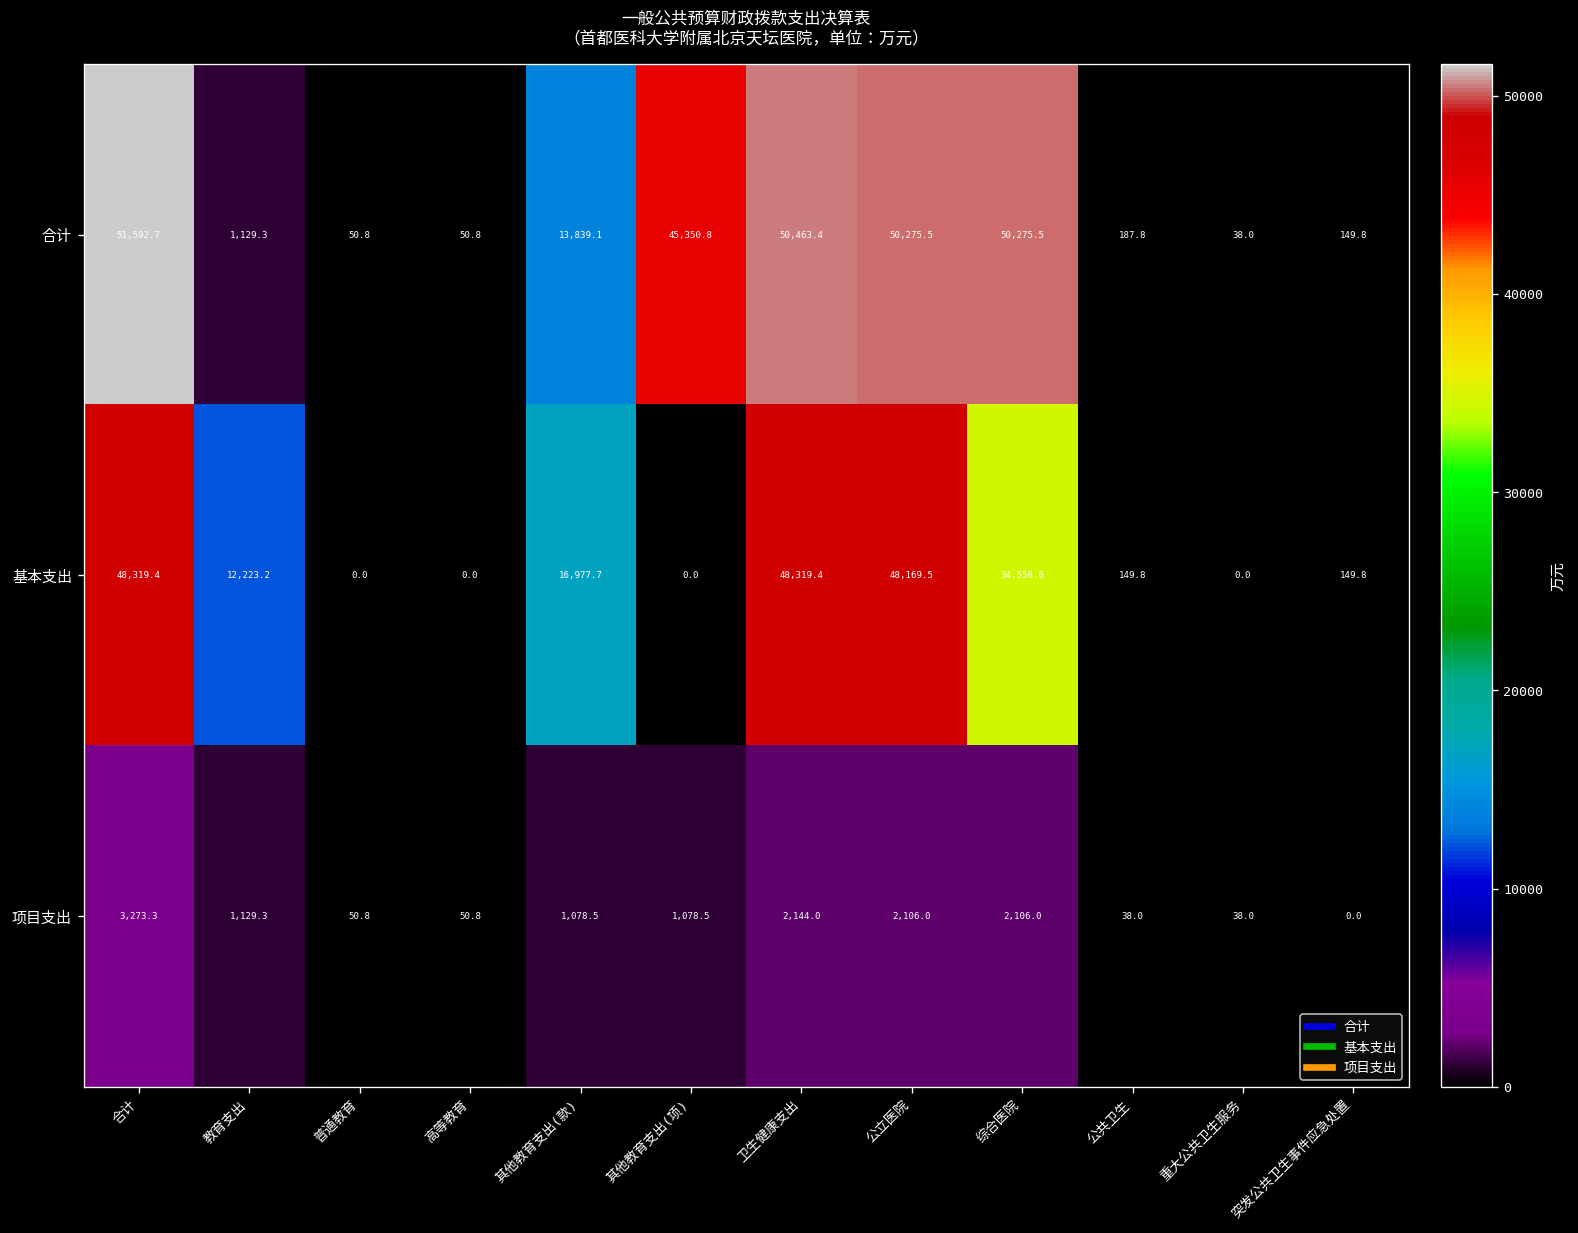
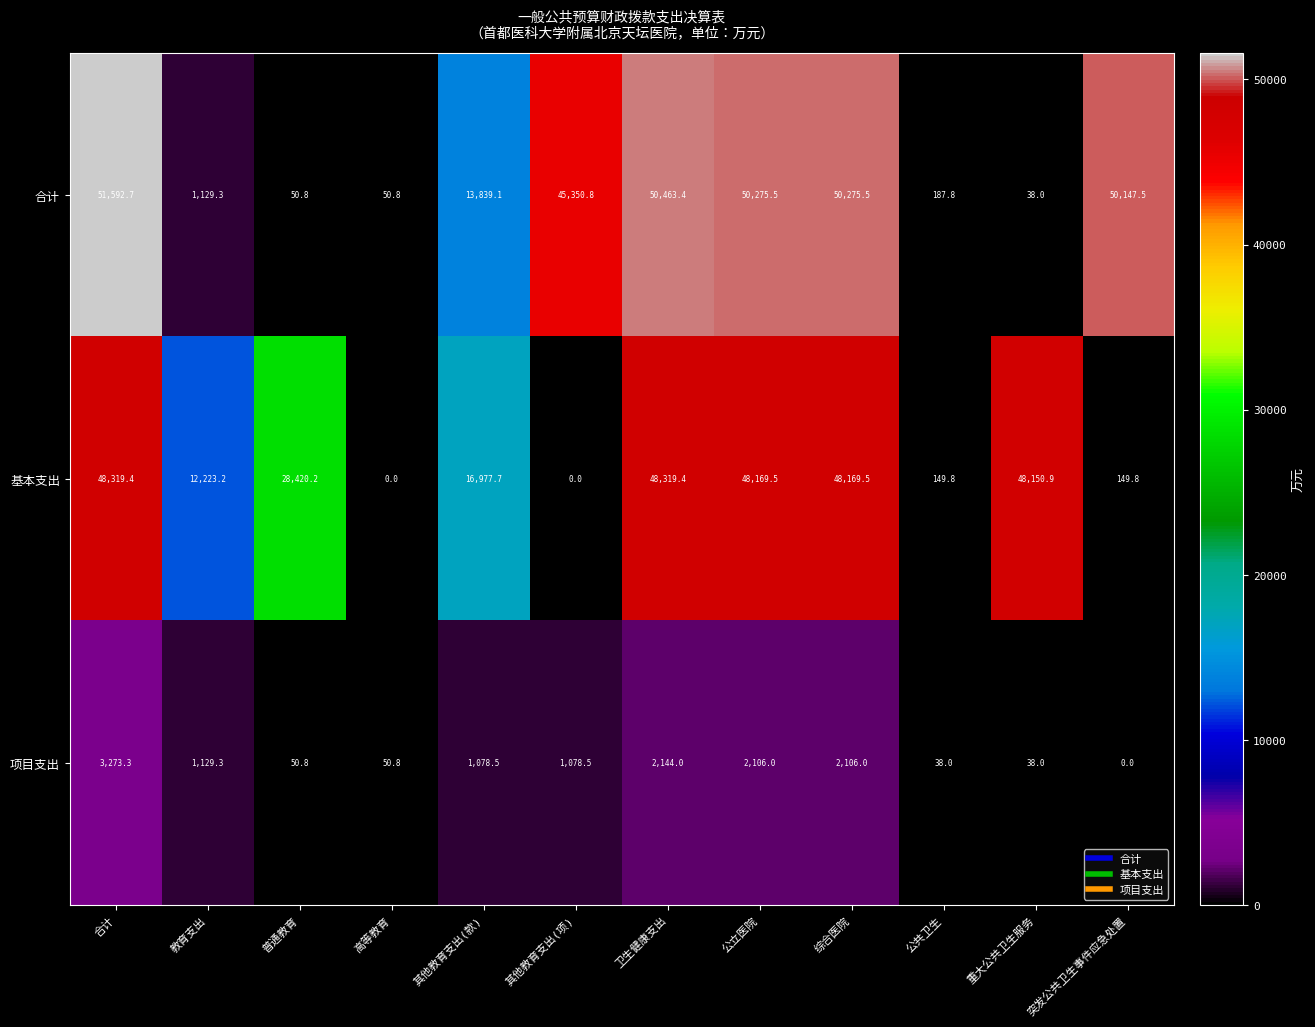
  {
    "合计": {
      "合计": "51,592.7",
      "教育支出": "1,129.3",
      "普通教育": "50.8",
      "高等教育": "50.8",
      "其他教育支出(款)": "13,839.1",
      "其他教育支出(项)": "45,350.8",
      "卫生健康支出": "50,463.4",
      "公立医院": "50,275.5",
      "综合医院": "50,275.5",
      "公共卫生": "187.8",
      "重大公共卫生服务": "38.0",
-     "突发公共卫生事件应急处置": "149.8"
+     "突发公共卫生事件应急处置": "50,147.5"
    },
    "基本支出": {
      "合计": "48,319.4",
      "教育支出": "12,223.2",
-     "普通教育": "0.0",
+     "普通教育": "28,420.2",
      "高等教育": "0.0",
      "其他教育支出(款)": "16,977.7",
      "其他教育支出(项)": "0.0",
      "卫生健康支出": "48,319.4",
      "公立医院": "48,169.5",
-     "综合医院": "34,558.6",
+     "综合医院": "48,169.5",
      "公共卫生": "149.8",
-     "重大公共卫生服务": "0.0",
+     "重大公共卫生服务": "48,150.9",
      "突发公共卫生事件应急处置": "149.8"
    },
    "项目支出": {
      "合计": "3,273.3",
      "教育支出": "1,129.3",
      "普通教育": "50.8",
      "高等教育": "50.8",
      "其他教育支出(款)": "1,078.5",
      "其他教育支出(项)": "1,078.5",
      "卫生健康支出": "2,144.0",
      "公立医院": "2,106.0",
      "综合医院": "2,106.0",
      "公共卫生": "38.0",
      "重大公共卫生服务": "38.0",
      "突发公共卫生事件应急处置": "0.0"
    }
  }
